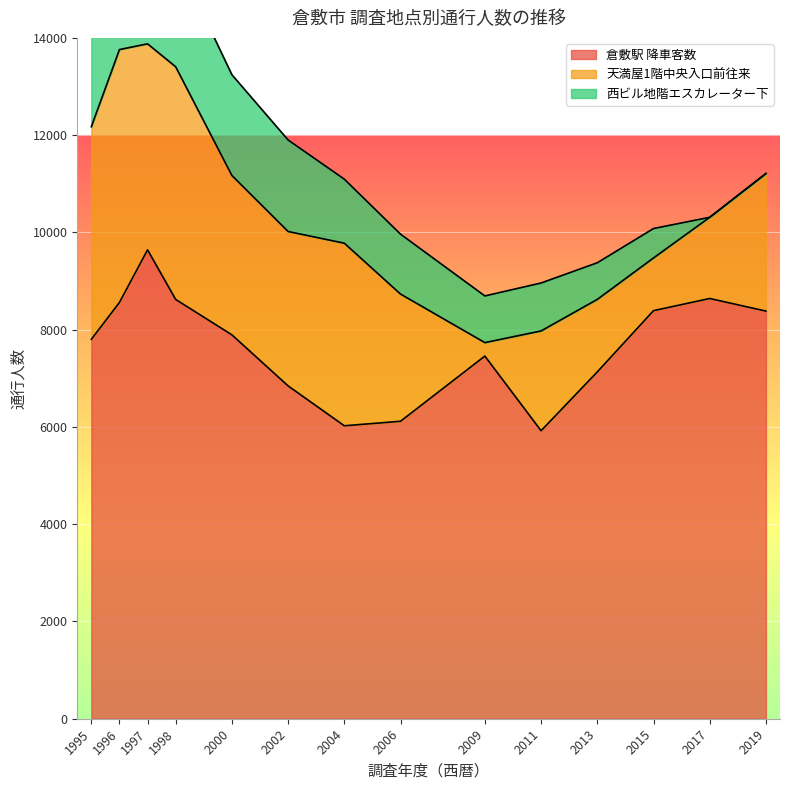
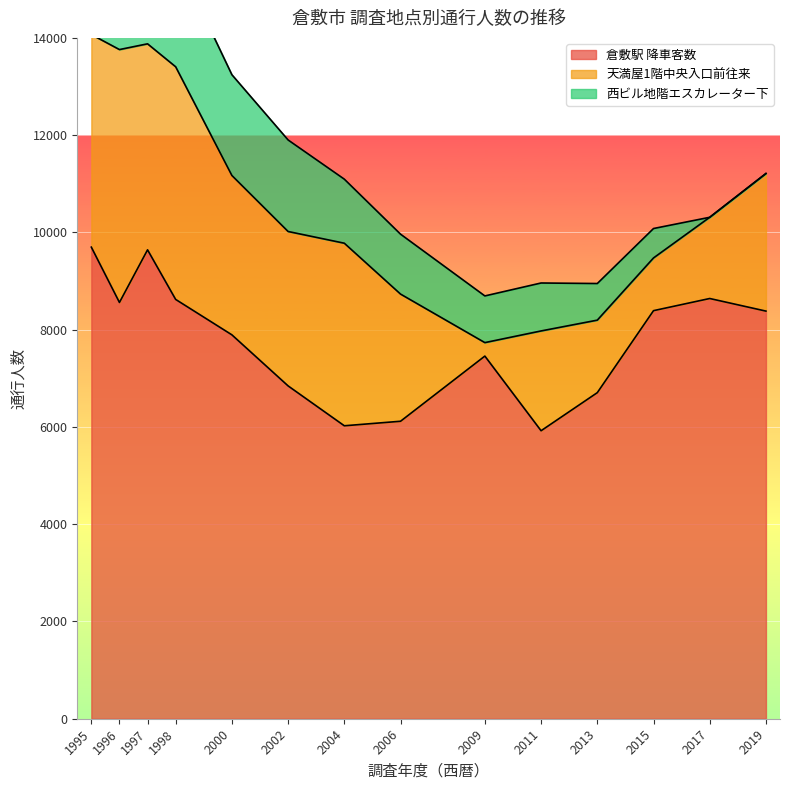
  {
    "倉敷駅 降車客数": {
-     "1995": 7800,
+     "1995": 9700,
      "1996": 8600,
      "1997": 9600,
      "1998": 8600,
      "2000": 7900,
      "2002": 6800,
      "2004": 6000,
      "2006": 6100,
      "2009": 7500,
      "2011": 5900,
-     "2013": 7100,
+     "2013": 6700,
      "2015": 8400,
      "2017": 8600,
      "2019": 8400
    },
    "天満屋1階中央入口前往来": {
      "1996": 5200,
      "1997": 4200,
      "1998": 4800,
      "2000": 3300,
      "2002": 3200,
      "2004": 3800,
      "2006": 2600,
      "2009": 300,
      "2011": 2100,
      "2013": 1500,
      "2015": 1100
    },
    "西ビル地階エスカレーター下": {
      "2000": 2100,
      "2002": 1900,
      "2004": 1300,
      "2006": 1200,
      "2009": 1000,
      "2011": 1000,
      "2013": 800,
      "2015": 600
    }
  }
